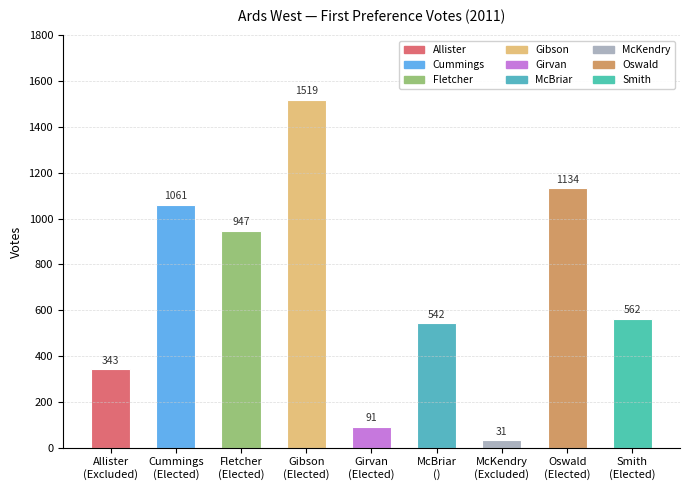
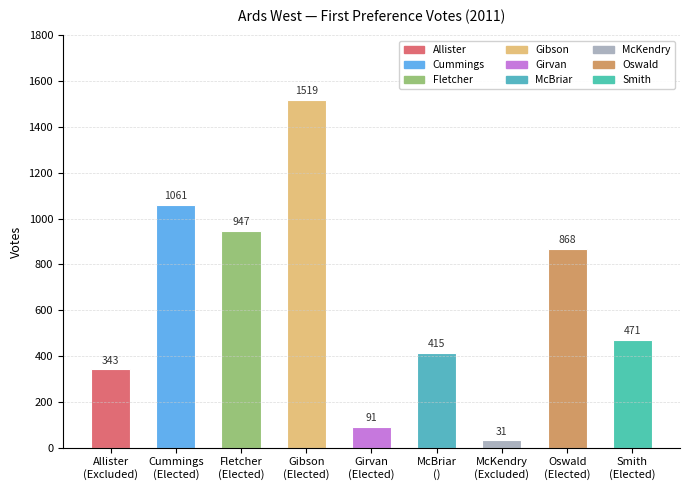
  {
    "Allister (Excluded)": 343,
    "Cummings (Elected)": 1061,
    "Fletcher (Elected)": 947,
    "Gibson (Elected)": 1519,
    "Girvan (Elected)": 91,
-   "McBriar ()": 542,
+   "McBriar ()": 415,
    "McKendry (Excluded)": 31,
-   "Oswald (Elected)": 1134,
-   "Smith (Elected)": 562
+   "Oswald (Elected)": 868,
+   "Smith (Elected)": 471
  }
